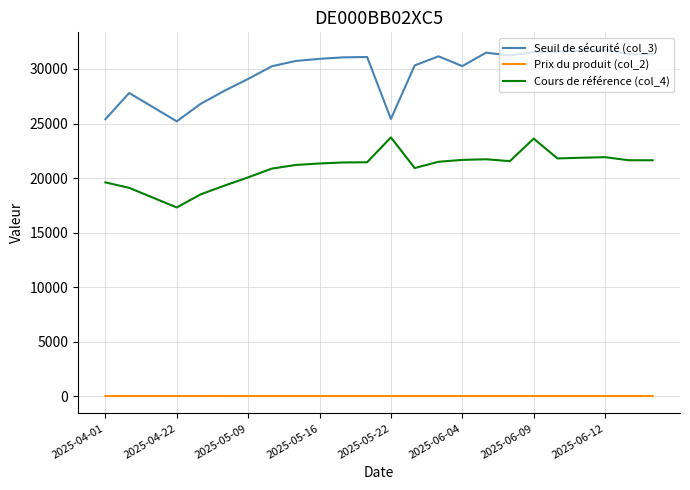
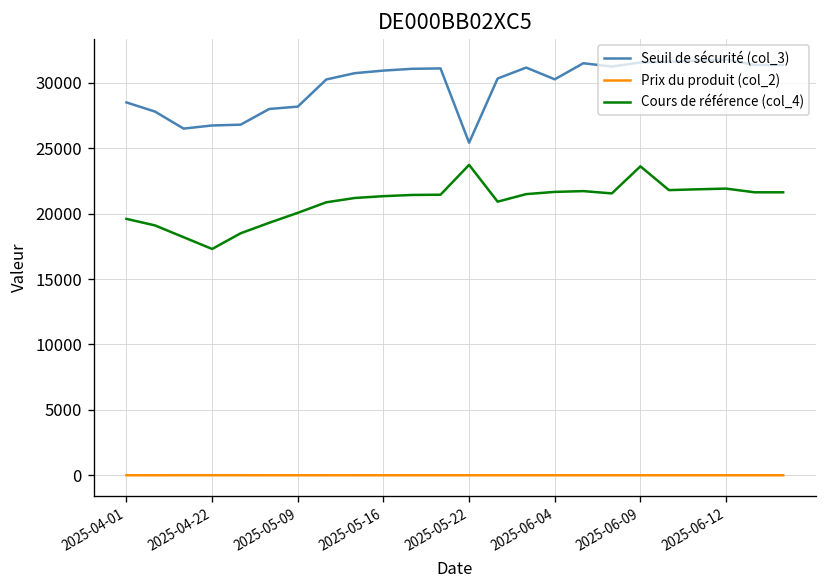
  {
    "Seuil de sécurité (col_3)": {
-     "2025-04-01": 25400,
-     "2025-04-22": 25200,
-     "2025-05-09": 29100,
+     "2025-04-01": 28500,
+     "2025-04-22": 26700,
+     "2025-05-09": 28200,
      "2025-05-16": 30900,
      "2025-05-22": 25400,
      "2025-06-04": 30300
    },
    "Prix du produit (col_2)": {
      "2025-04-01": 0,
      "2025-04-22": 0,
      "2025-05-09": 0,
      "2025-05-16": 0,
      "2025-05-22": 0,
      "2025-06-04": 0,
      "2025-06-09": 0,
      "2025-06-12": 0
    },
    "Cours de référence (col_4)": {
      "2025-04-01": 19600,
      "2025-04-22": 17300,
      "2025-05-09": 20100,
      "2025-05-16": 21300,
      "2025-05-22": 23700,
      "2025-06-04": 21700,
      "2025-06-09": 23600,
      "2025-06-12": 21900
    }
  }
